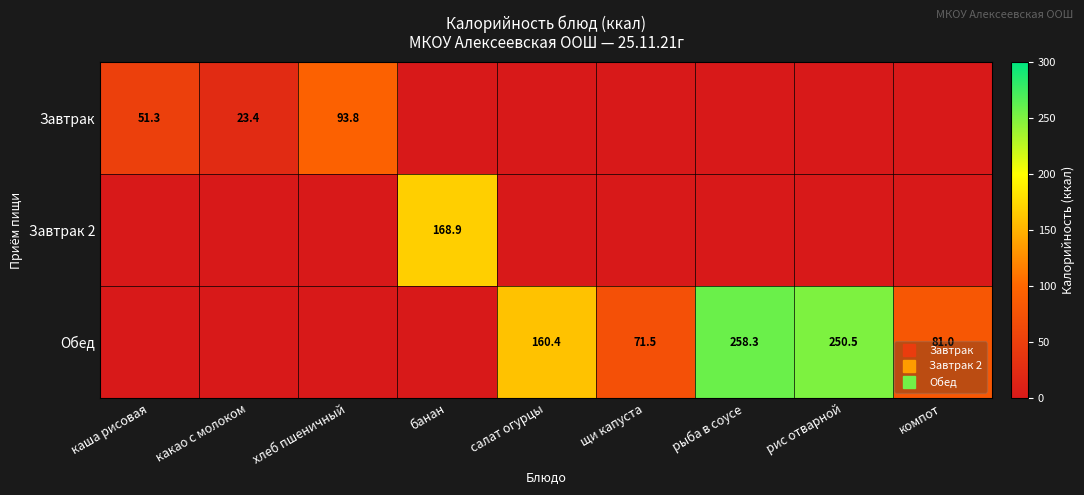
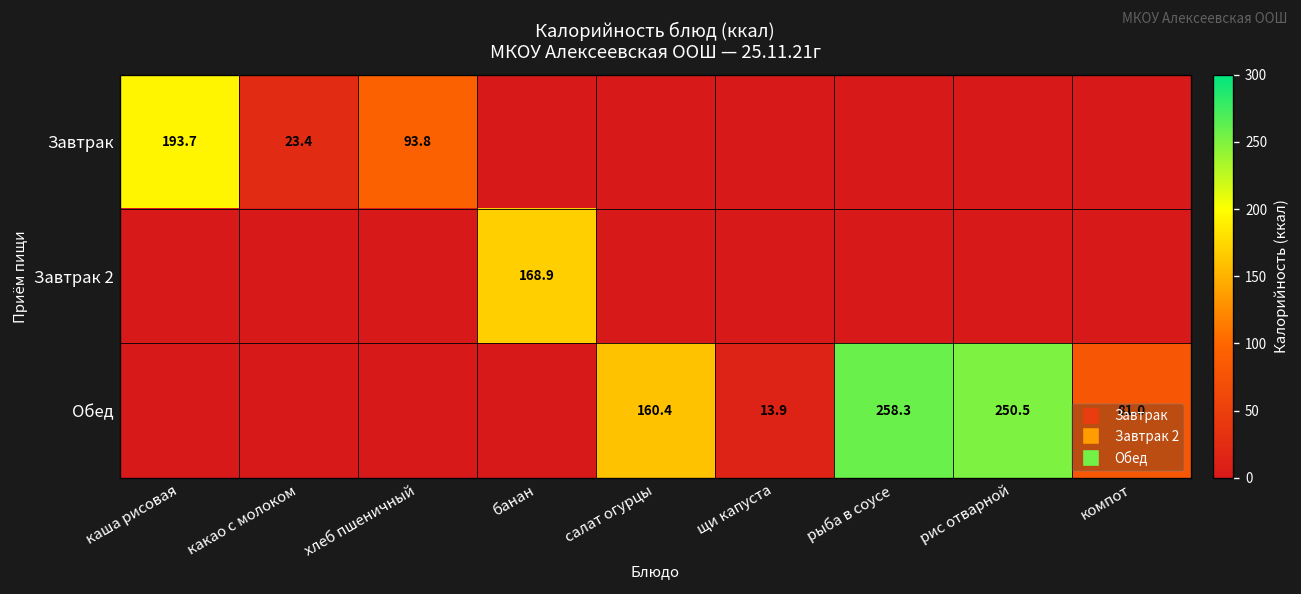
  {
    "Завтрак": {
-     "каша рисовая": 51.3,
+     "каша рисовая": 193.7,
      "какао с молоком": 23.4,
      "хлеб пшеничный": 93.8
    },
    "Завтрак 2": {
      "банан": 168.9
    },
    "Обед": {
      "салат огурцы": 160.4,
-     "щи капуста": 71.5,
+     "щи капуста": 13.9,
      "рыба в соусе": 258.3,
      "рис отварной": 250.5
    }
  }
